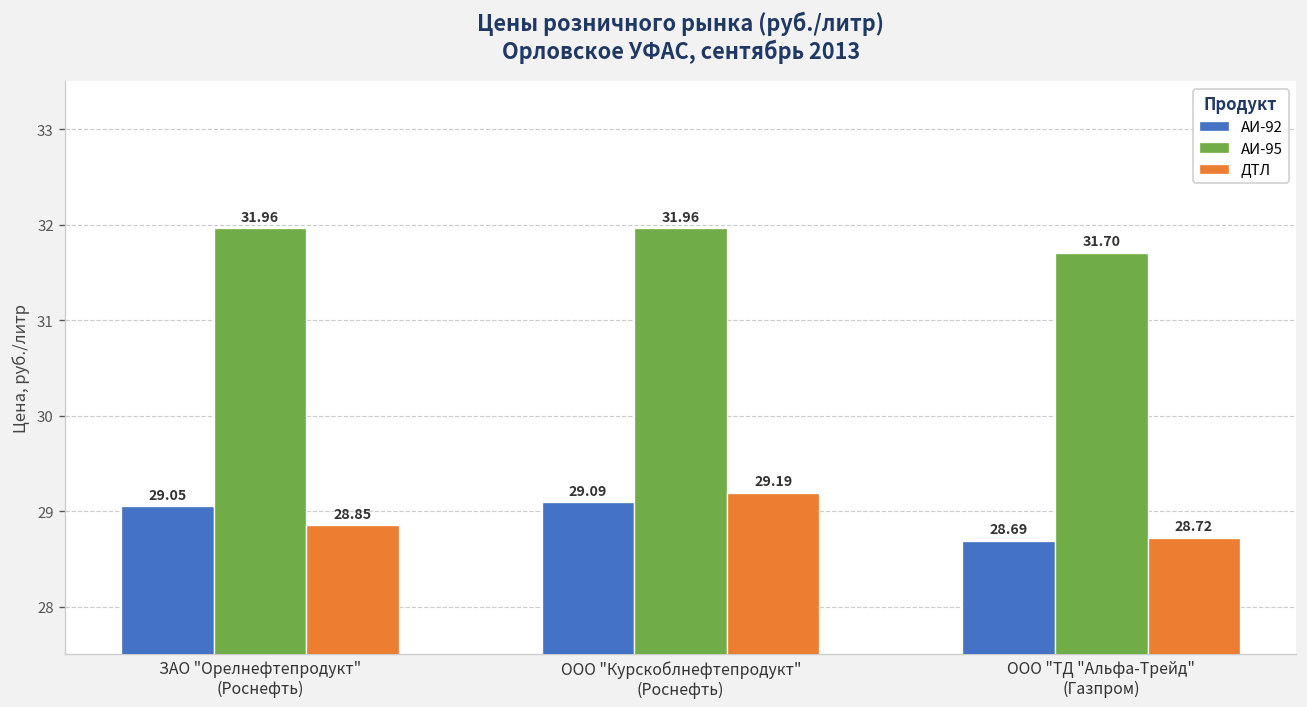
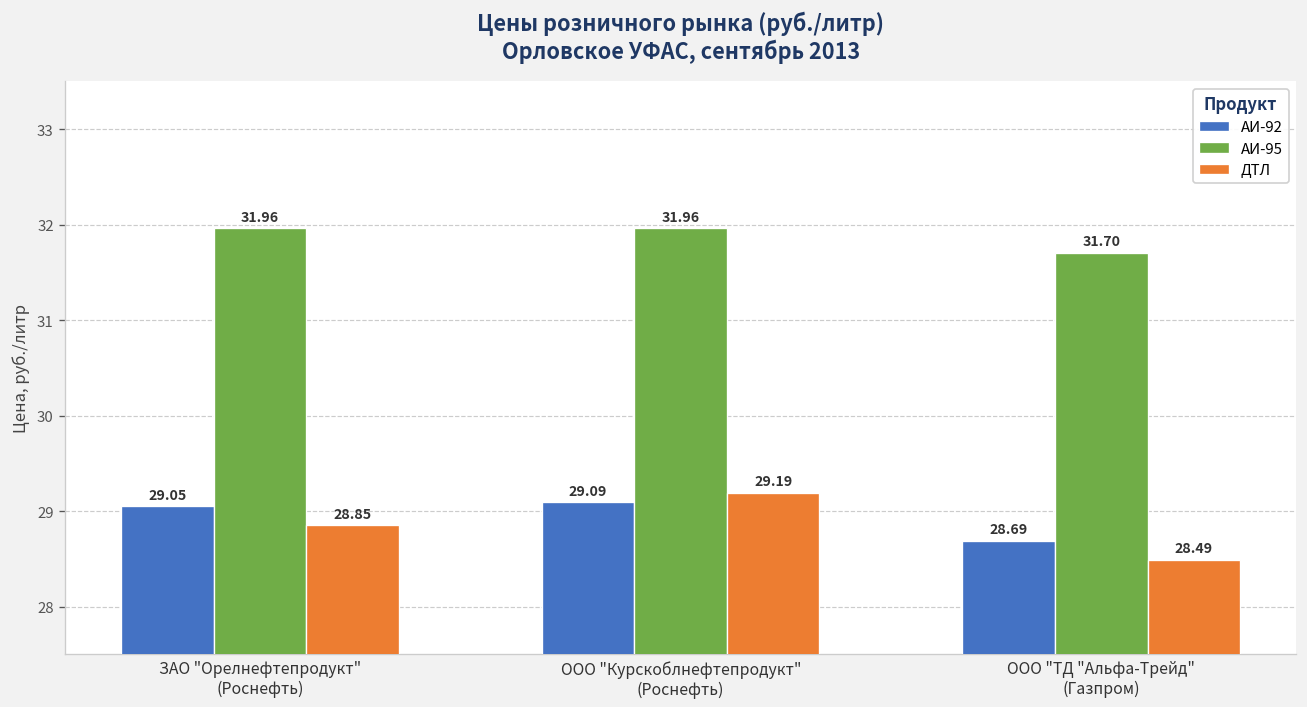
  {
    "АИ-92": {
      "ЗАО \"Орелнефтепродукт\" (Роснефть)": 29.05,
      "ООО \"Курскоблнефтепродукт\" (Роснефть)": 29.09,
      "ООО \"ТД \"Альфа-Трейд\" (Газпром)": 28.69
    },
    "АИ-95": {
      "ЗАО \"Орелнефтепродукт\" (Роснефть)": 31.96,
      "ООО \"Курскоблнефтепродукт\" (Роснефть)": 31.96,
      "ООО \"ТД \"Альфа-Трейд\" (Газпром)": 31.70
    },
    "ДТЛ": {
      "ЗАО \"Орелнефтепродукт\" (Роснефть)": 28.85,
      "ООО \"Курскоблнефтепродукт\" (Роснефть)": 29.19,
-     "ООО \"ТД \"Альфа-Трейд\" (Газпром)": 28.72
+     "ООО \"ТД \"Альфа-Трейд\" (Газпром)": 28.49
    }
  }
